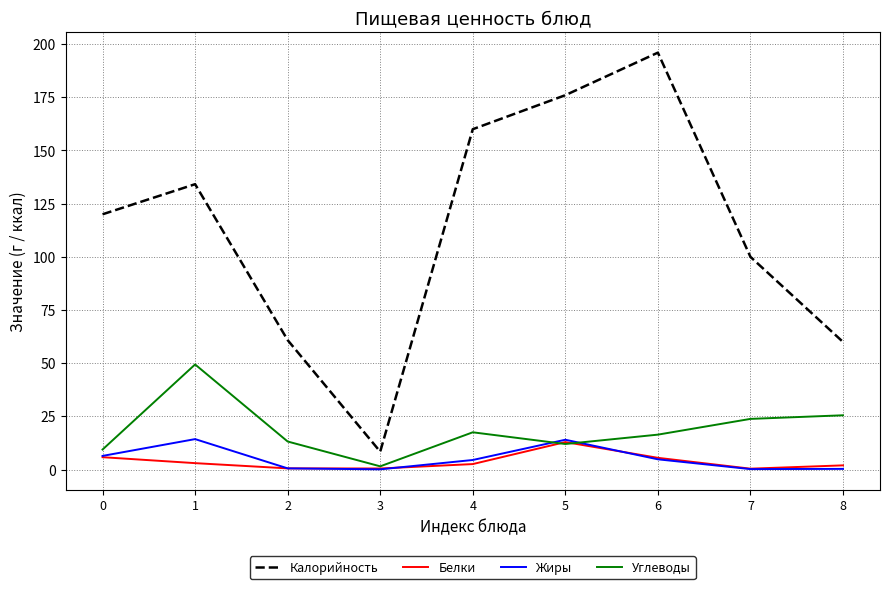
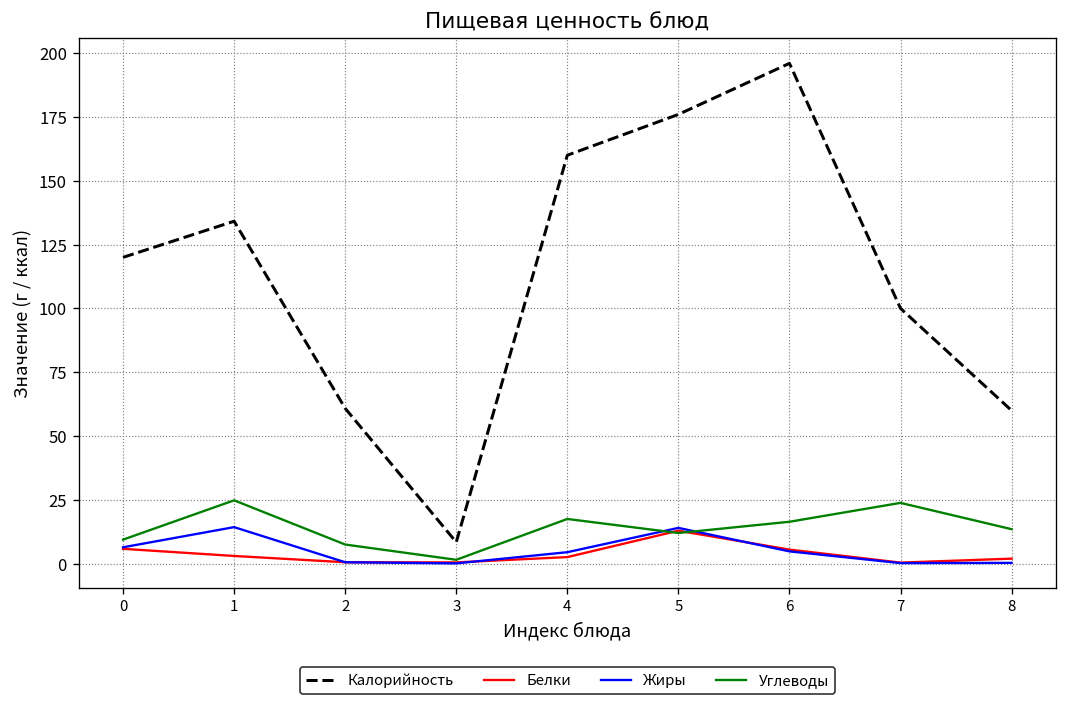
  {
    "Калорийность": {
      "0": 120,
      "1": 134,
      "2": 61,
      "3": 8,
      "4": 160,
      "5": 176,
      "6": 196,
      "7": 100,
      "8": 60
    },
    "Белки": {
      "1": 3,
      "4": 3,
      "8": 2
    },
    "Жиры": {
      "1": 14,
      "4": 4,
      "8": 0
    },
    "Углеводы": {
      "0": 9,
-     "1": 49,
-     "2": 13,
+     "1": 25,
+     "2": 7,
      "4": 18,
      "6": 16,
      "7": 24,
-     "8": 26
+     "8": 14
    }
  }
